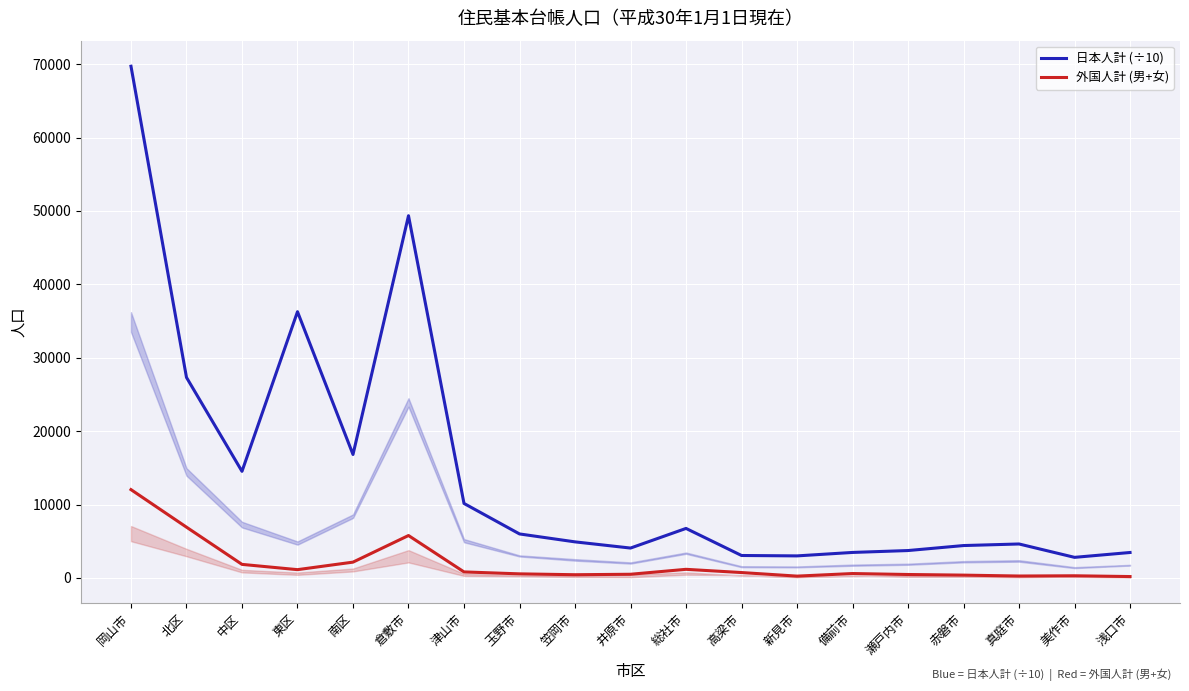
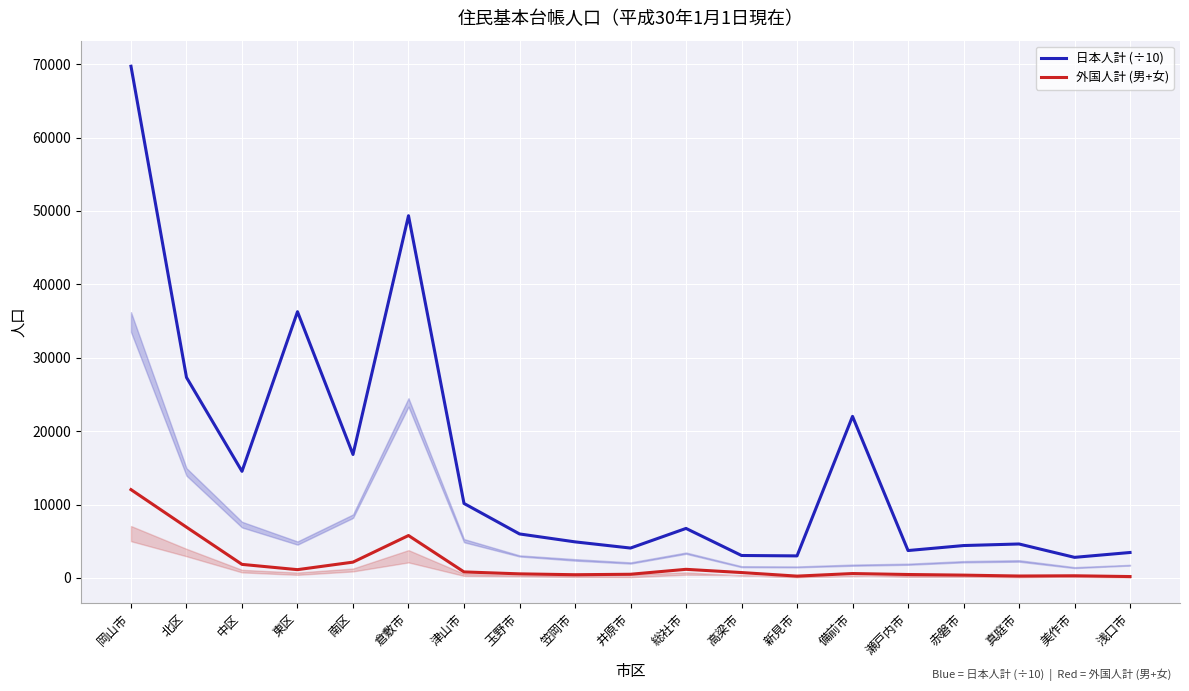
  {
    "日本人計 (÷10)": {
      "岡山市": 70000,
      "北区": 27000,
      "中区": 15000,
      "東区": 36000,
      "南区": 17000,
      "倉敷市": 49000,
      "津山市": 10000,
      "玉野市": 6000,
      "笠岡市": 5000,
      "井原市": 4000,
      "総社市": 7000,
      "高梁市": 3000,
      "新見市": 3000,
-     "備前市": 3000,
+     "備前市": 22000,
      "瀬戸内市": 4000,
      "赤磐市": 4000,
      "真庭市": 5000,
      "美作市": 3000,
      "浅口市": 3000
    }
  }
